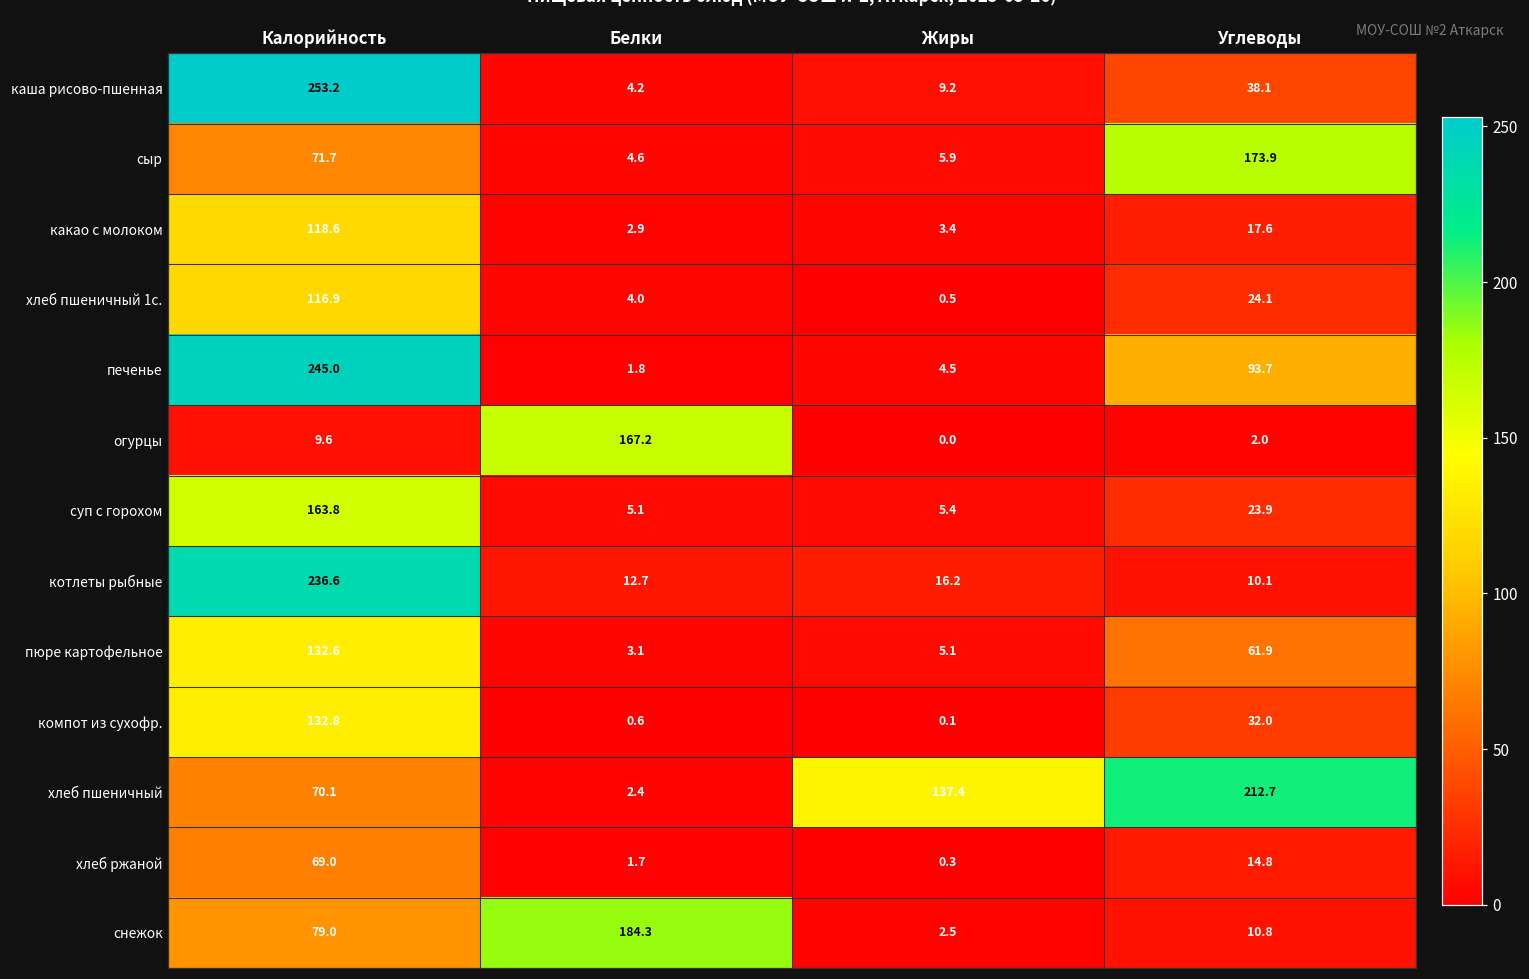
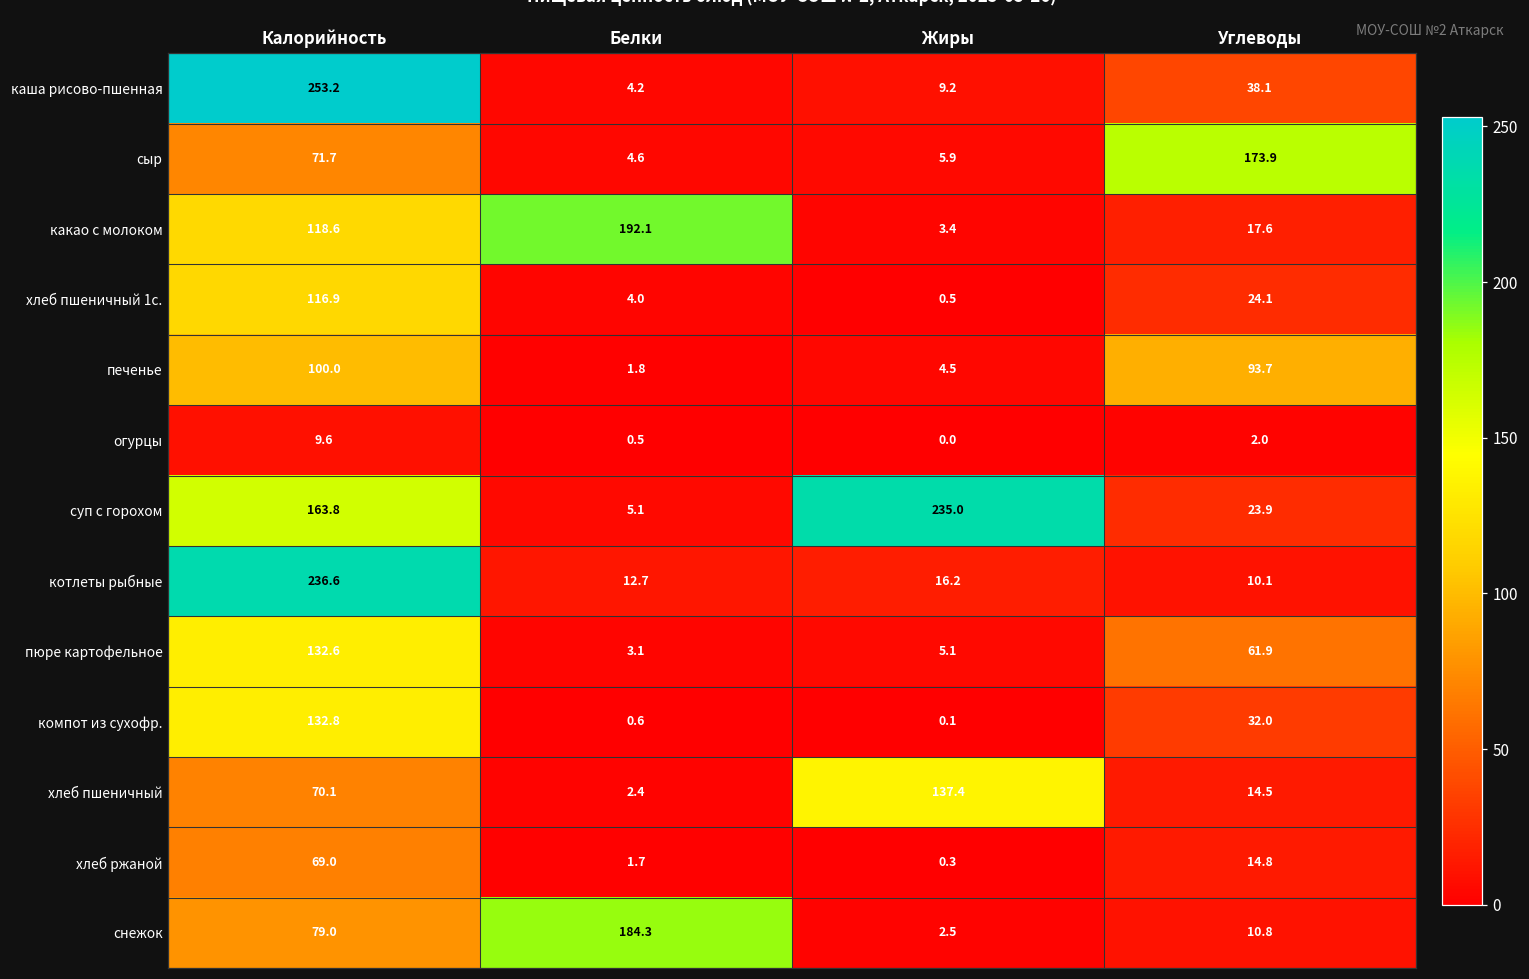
  {
    "каша рисово-пшенная": {
      "Калорийность": 253.2,
      "Белки": 4.2,
      "Жиры": 9.2,
      "Углеводы": 38.1
    },
    "сыр": {
      "Калорийность": 71.7,
      "Белки": 4.6,
      "Жиры": 5.9,
      "Углеводы": 173.9
    },
    "какао с молоком": {
      "Калорийность": 118.6,
-     "Белки": 2.9,
+     "Белки": 192.1,
      "Жиры": 3.4,
      "Углеводы": 17.6
    },
    "хлеб пшеничный 1с.": {
      "Калорийность": 116.9,
      "Белки": 4.0,
      "Жиры": 0.5,
      "Углеводы": 24.1
    },
    "печенье": {
-     "Калорийность": 245.0,
+     "Калорийность": 100.0,
      "Белки": 1.8,
      "Жиры": 4.5,
      "Углеводы": 93.7
    },
    "огурцы": {
      "Калорийность": 9.6,
-     "Белки": 167.2,
+     "Белки": 0.5,
      "Жиры": 0.0,
      "Углеводы": 2.0
    },
    "суп с горохом": {
      "Калорийность": 163.8,
      "Белки": 5.1,
-     "Жиры": 5.4,
+     "Жиры": 235.0,
      "Углеводы": 23.9
    },
    "котлеты рыбные": {
      "Калорийность": 236.6,
      "Белки": 12.7,
      "Жиры": 16.2,
      "Углеводы": 10.1
    },
    "пюре картофельное": {
      "Калорийность": 132.6,
      "Белки": 3.1,
      "Жиры": 5.1,
      "Углеводы": 61.9
    },
    "компот из сухофр.": {
      "Калорийность": 132.8,
      "Белки": 0.6,
      "Жиры": 0.1,
      "Углеводы": 32.0
    },
    "хлеб пшеничный": {
      "Калорийность": 70.1,
      "Белки": 2.4,
      "Жиры": 137.4,
-     "Углеводы": 212.7
+     "Углеводы": 14.5
    },
    "хлеб ржаной": {
      "Калорийность": 69.0,
      "Белки": 1.7,
      "Жиры": 0.3,
      "Углеводы": 14.8
    },
    "снежок": {
      "Калорийность": 79.0,
      "Белки": 184.3,
      "Жиры": 2.5,
      "Углеводы": 10.8
    }
  }
